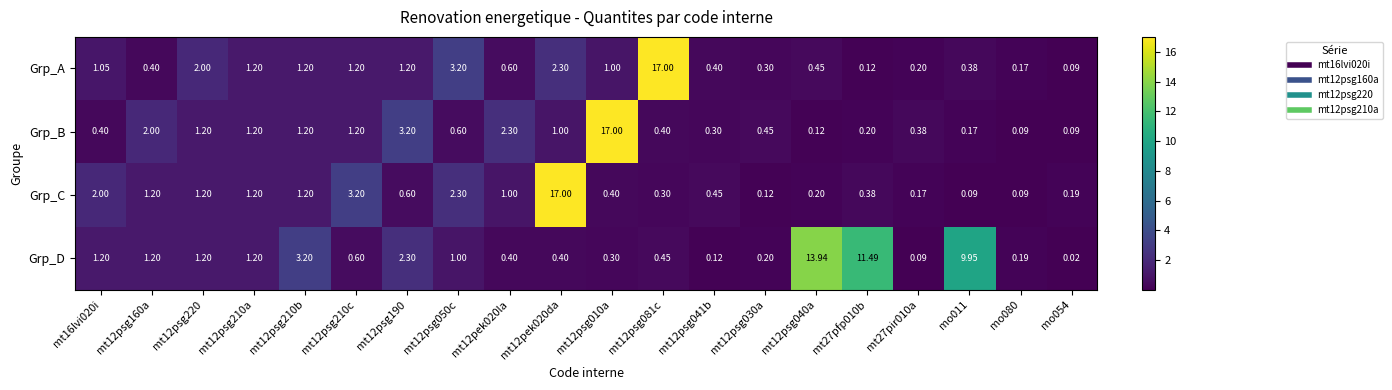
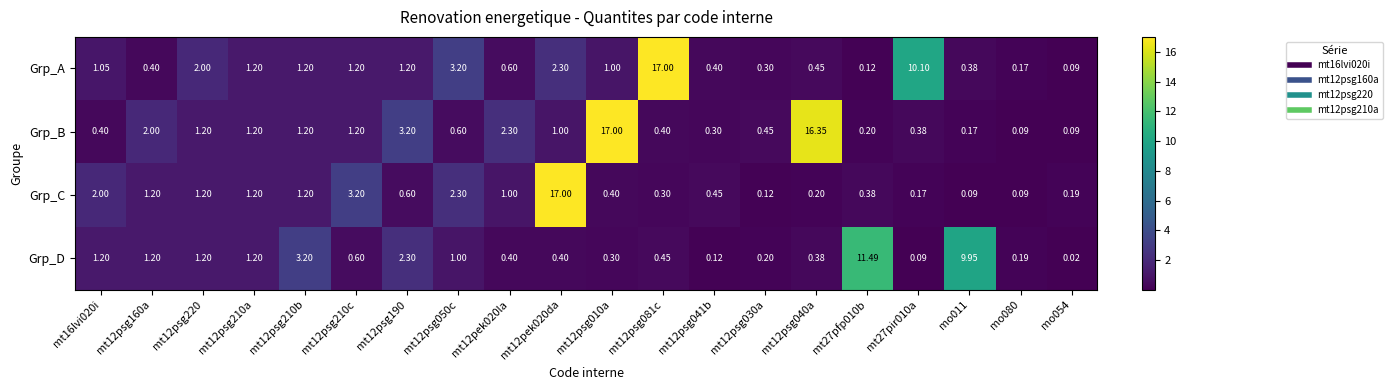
  {
    "Grp_A": {
      "mt16lvi020i": 1.05,
      "mt12psg160a": 0.40,
      "mt12psg220": 2.00,
      "mt12psg210a": 1.20,
      "mt12psg210b": 1.20,
      "mt12psg210c": 1.20,
      "mt12psg190": 1.20,
      "mt12psg050c": 3.20,
      "mt12pek020la": 0.60,
      "mt12pek020da": 2.30,
      "mt12psg010a": 1.00,
      "mt12psg081c": 17.00,
      "mt12psg041b": 0.40,
      "mt12psg030a": 0.30,
      "mt12psg040a": 0.45,
      "mt27pfp010b": 0.12,
-     "mt27pir010a": 0.20,
+     "mt27pir010a": 10.10,
      "mo011": 0.38,
      "mo080": 0.17,
      "mo054": 0.09
    },
    "Grp_B": {
      "mt16lvi020i": 0.40,
      "mt12psg160a": 2.00,
      "mt12psg220": 1.20,
      "mt12psg210a": 1.20,
      "mt12psg210b": 1.20,
      "mt12psg210c": 1.20,
      "mt12psg190": 3.20,
      "mt12psg050c": 0.60,
      "mt12pek020la": 2.30,
      "mt12pek020da": 1.00,
      "mt12psg010a": 17.00,
      "mt12psg081c": 0.40,
      "mt12psg041b": 0.30,
      "mt12psg030a": 0.45,
-     "mt12psg040a": 0.12,
+     "mt12psg040a": 16.35,
      "mt27pfp010b": 0.20,
      "mt27pir010a": 0.38,
      "mo011": 0.17,
      "mo080": 0.09,
      "mo054": 0.09
    },
    "Grp_C": {
      "mt16lvi020i": 2.00,
      "mt12psg160a": 1.20,
      "mt12psg220": 1.20,
      "mt12psg210a": 1.20,
      "mt12psg210b": 1.20,
      "mt12psg210c": 3.20,
      "mt12psg190": 0.60,
      "mt12psg050c": 2.30,
      "mt12pek020la": 1.00,
      "mt12pek020da": 17.00,
      "mt12psg010a": 0.40,
      "mt12psg081c": 0.30,
      "mt12psg041b": 0.45,
      "mt12psg030a": 0.12,
      "mt12psg040a": 0.20,
      "mt27pfp010b": 0.38,
      "mt27pir010a": 0.17,
      "mo011": 0.09,
      "mo080": 0.09,
      "mo054": 0.19
    },
    "Grp_D": {
      "mt16lvi020i": 1.20,
      "mt12psg160a": 1.20,
      "mt12psg220": 1.20,
      "mt12psg210a": 1.20,
      "mt12psg210b": 3.20,
      "mt12psg210c": 0.60,
      "mt12psg190": 2.30,
      "mt12psg050c": 1.00,
      "mt12pek020la": 0.40,
      "mt12pek020da": 0.40,
      "mt12psg010a": 0.30,
      "mt12psg081c": 0.45,
      "mt12psg041b": 0.12,
      "mt12psg030a": 0.20,
-     "mt12psg040a": 13.94,
+     "mt12psg040a": 0.38,
      "mt27pfp010b": 11.49,
      "mt27pir010a": 0.09,
      "mo011": 9.95,
      "mo080": 0.19,
      "mo054": 0.02
    }
  }
